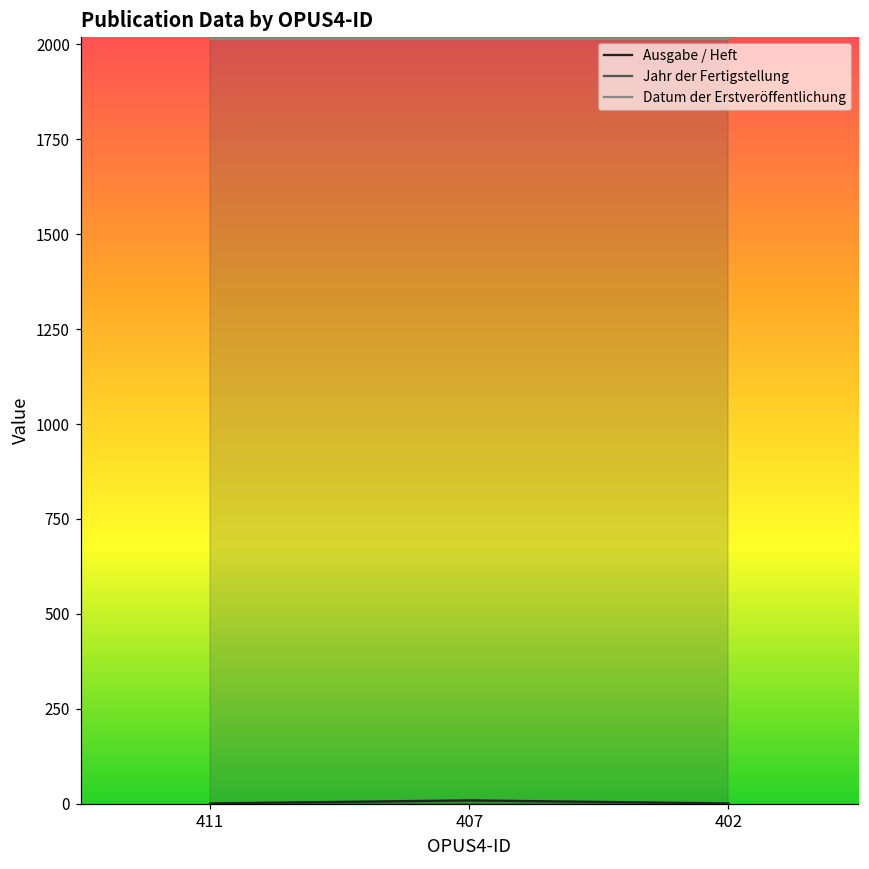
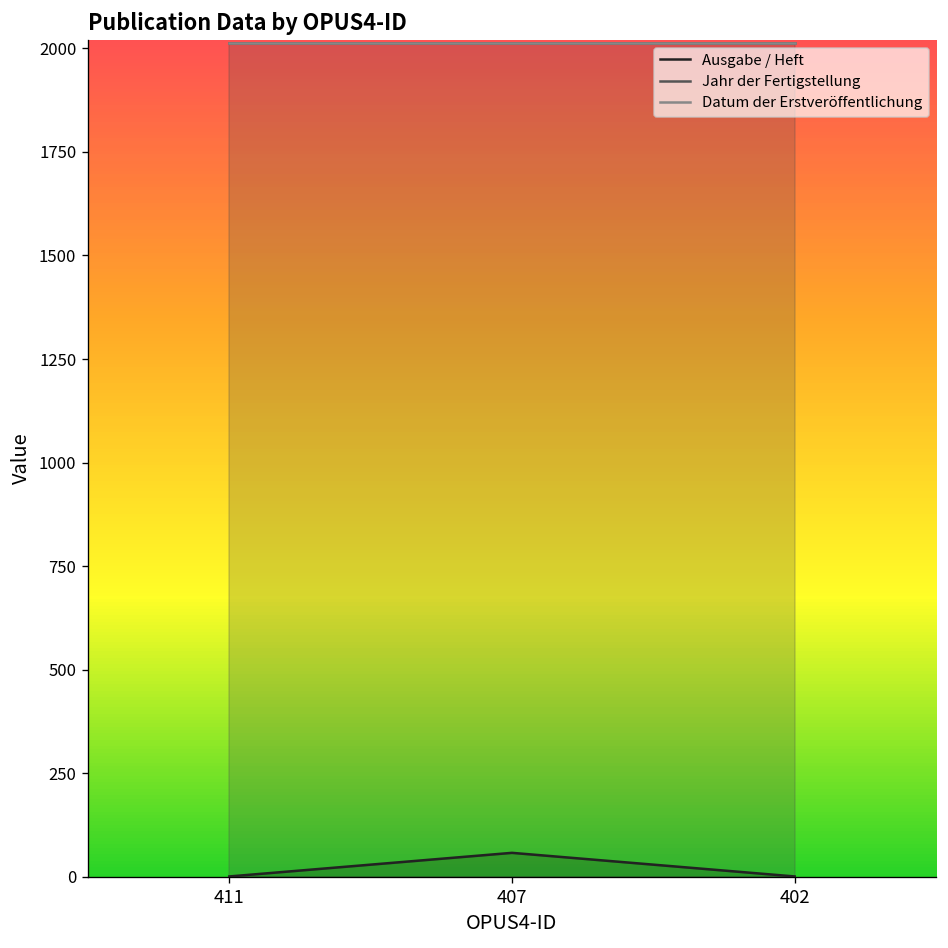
  {
    "Ausgabe / Heft": {
      "411": 0,
-     "407": 10,
+     "407": 60,
      "402": 0
    },
    "Datum der Erstveröffentlichung": {
      "411": 2010,
      "407": 2010,
      "402": 2010
    }
  }
